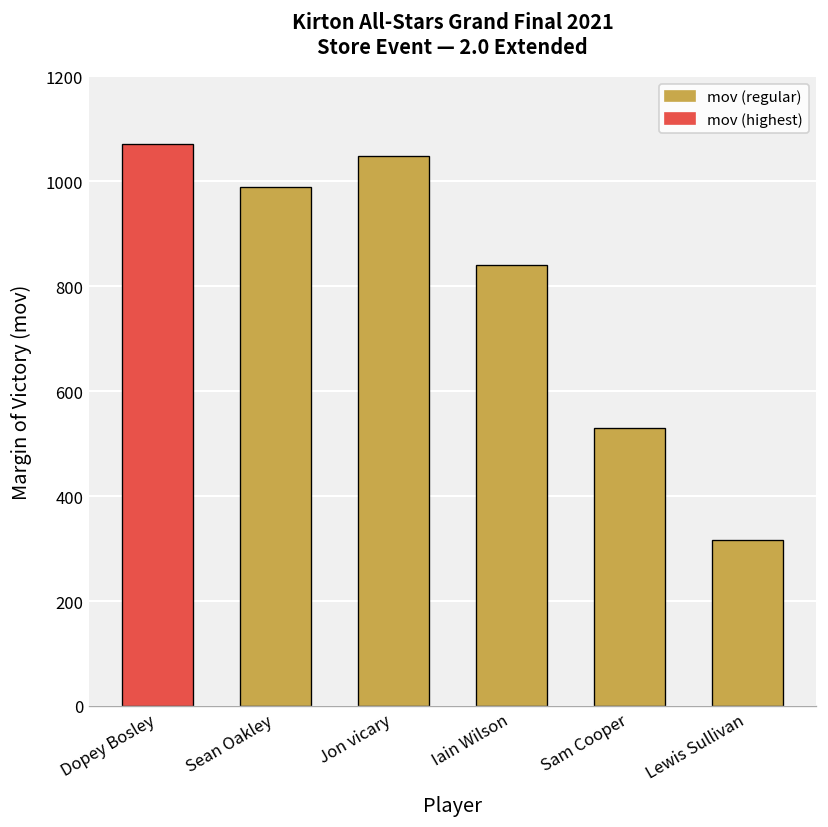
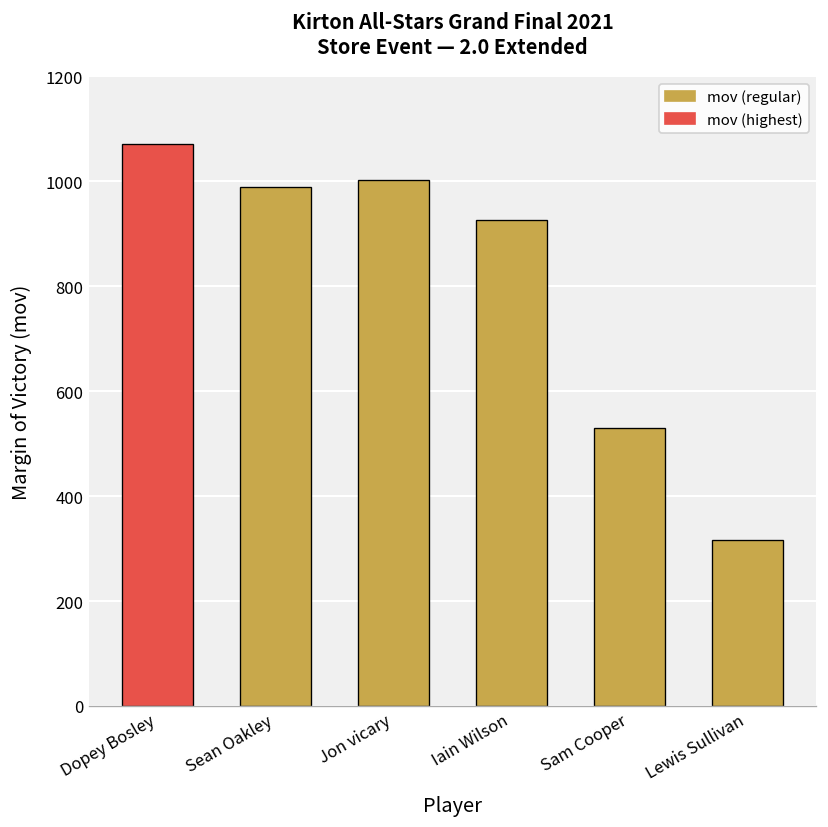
  {
    "Dopey Bosley": 1070,
    "Sean Oakley": 990,
-   "Jon vicary": 1050,
-   "Iain Wilson": 840,
+   "Jon vicary": 1000,
+   "Iain Wilson": 930,
    "Sam Cooper": 530,
    "Lewis Sullivan": 320
  }
